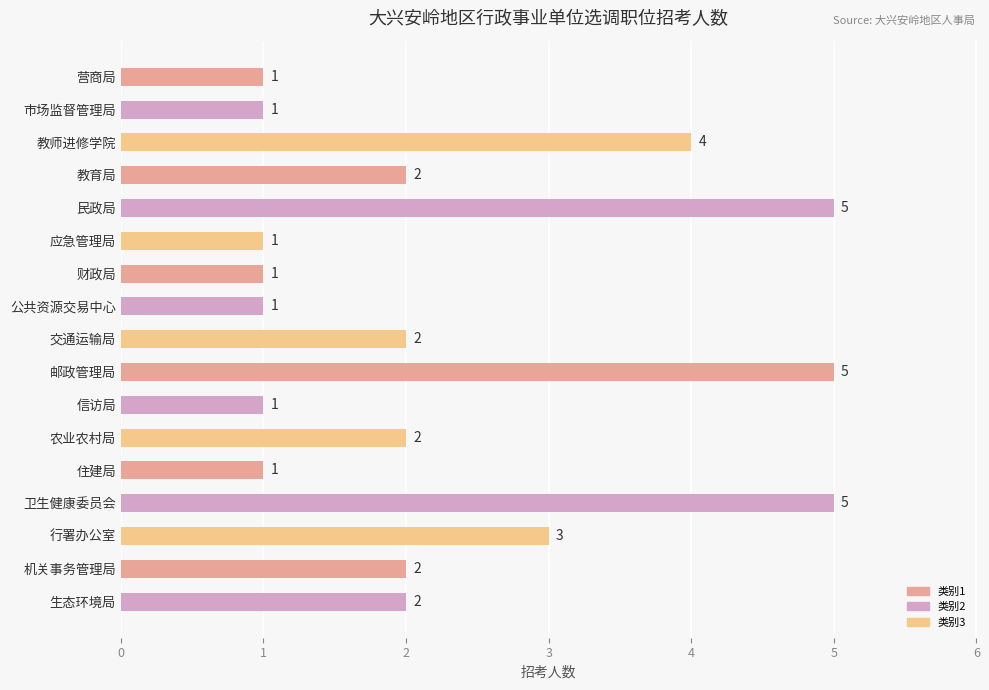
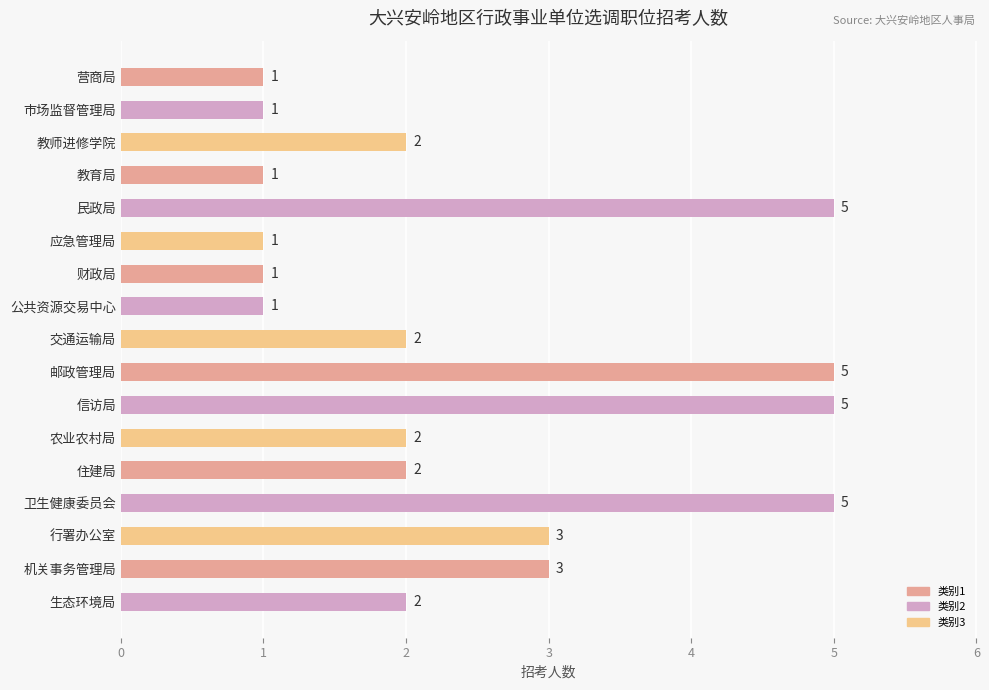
  {
    "营商局": 1,
    "市场监督管理局": 1,
-   "教师进修学院": 4,
-   "教育局": 2,
+   "教师进修学院": 2,
+   "教育局": 1,
    "民政局": 5,
    "应急管理局": 1,
    "财政局": 1,
    "公共资源交易中心": 1,
    "交通运输局": 2,
    "邮政管理局": 5,
-   "信访局": 1,
+   "信访局": 5,
    "农业农村局": 2,
-   "住建局": 1,
+   "住建局": 2,
    "卫生健康委员会": 5,
    "行署办公室": 3,
-   "机关事务管理局": 2,
+   "机关事务管理局": 3,
    "生态环境局": 2
  }
